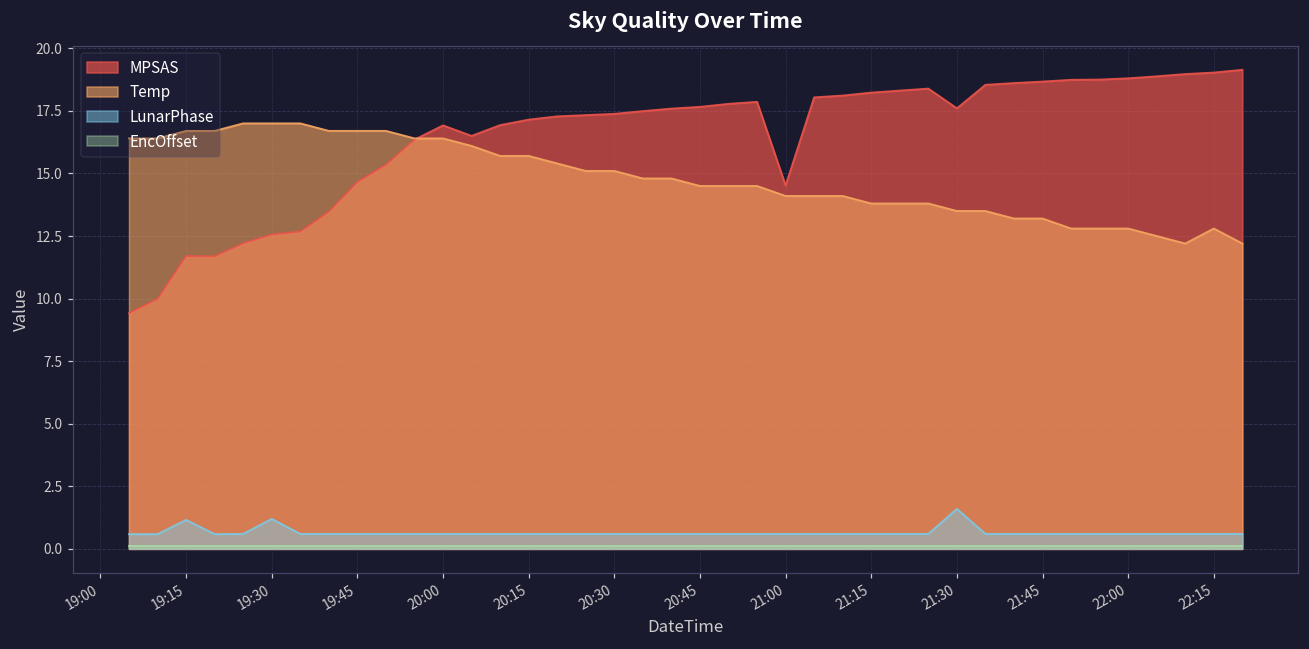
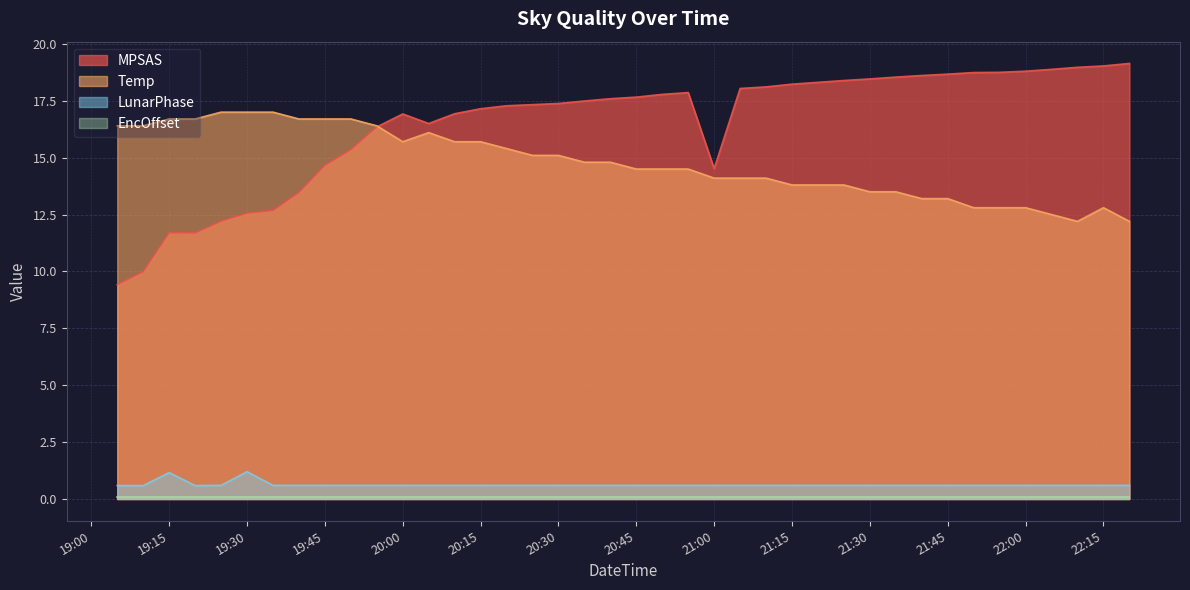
  {
    "MPSAS": {
      "19:15": 11.7,
      "19:30": 12.6,
      "19:45": 14.7,
      "20:00": 16.9,
      "20:15": 17.2,
      "20:30": 17.4,
      "20:45": 17.7,
      "21:00": 14.5,
      "21:15": 18.2,
-     "21:30": 17.6,
+     "21:30": 18.5,
      "21:45": 18.7,
      "22:00": 18.8,
      "22:15": 19.0
    },
    "Temp": {
      "19:30": 17.0,
      "19:45": 16.7,
-     "20:00": 16.4,
+     "20:00": 15.7,
      "20:15": 15.7,
      "20:30": 15.1,
      "20:45": 14.5,
      "21:00": 14.1,
      "21:15": 13.8,
      "21:30": 13.5,
      "21:45": 13.2,
      "22:00": 12.8,
      "22:15": 12.8
    },
    "LunarPhase": {
      "19:15": 1.2,
      "19:30": 1.2,
      "19:45": 0.6,
      "20:00": 0.6,
      "20:15": 0.6,
      "20:30": 0.6,
      "20:45": 0.6,
      "21:00": 0.6,
      "21:15": 0.6,
-     "21:30": 1.6,
+     "21:30": 0.6,
      "21:45": 0.6,
      "22:00": 0.6,
      "22:15": 0.6
    },
    "EncOffset": {
      "19:15": 0.1,
      "19:30": 0.1,
      "19:45": 0.1,
      "20:00": 0.1,
      "20:15": 0.1,
      "20:30": 0.1,
      "20:45": 0.1,
      "21:00": 0.1,
      "21:15": 0.1,
      "21:30": 0.1,
      "21:45": 0.1,
      "22:00": 0.1,
      "22:15": 0.1
    }
  }
